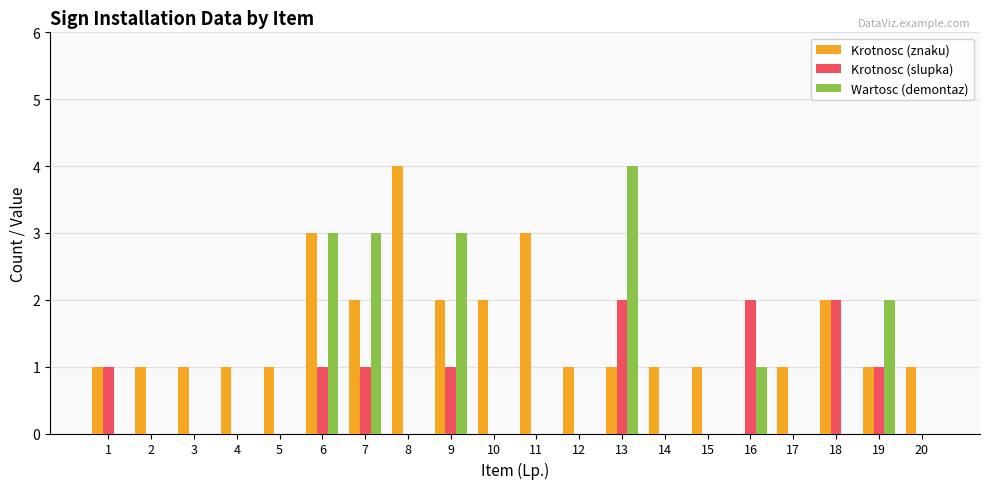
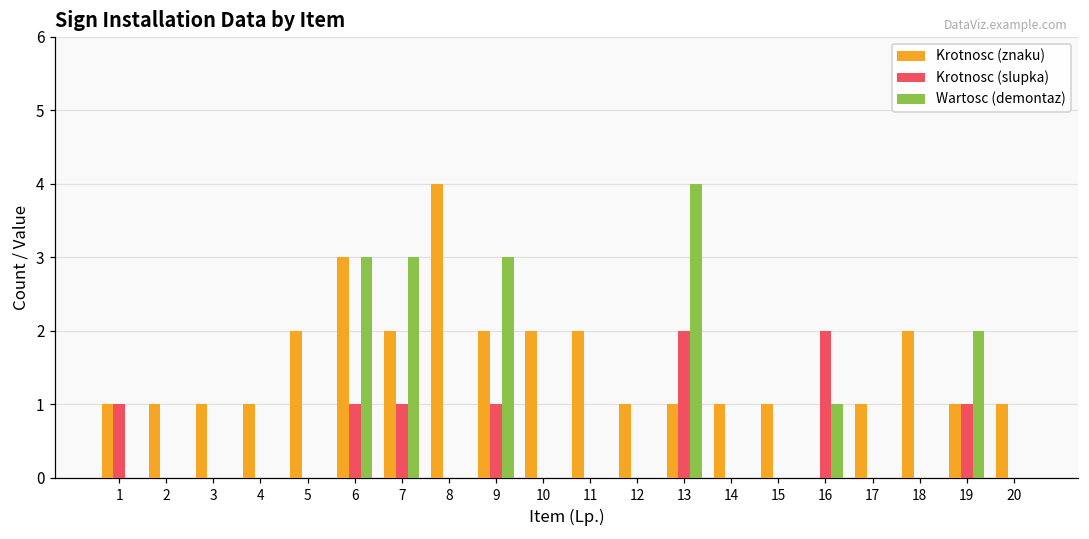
  {
    "Krotnosc (znaku)": {
      "1": 1,
      "2": 1,
      "3": 1,
      "4": 1,
-     "5": 1,
+     "5": 2,
      "6": 3,
      "7": 2,
      "8": 4,
      "9": 2,
      "10": 2,
-     "11": 3,
+     "11": 2,
      "12": 1,
      "13": 1,
      "14": 1,
      "15": 1,
      "16": 0,
      "17": 1,
      "18": 2,
      "19": 1,
      "20": 1
    },
    "Krotnosc (slupka)": {
      "1": 1,
      "2": 0,
      "3": 0,
      "4": 0,
      "5": 0,
      "6": 1,
      "7": 1,
      "8": 0,
      "9": 1,
      "10": 0,
      "11": 0,
      "12": 0,
      "13": 2,
      "14": 0,
      "15": 0,
      "16": 2,
      "17": 0,
-     "18": 2,
+     "18": 0,
      "19": 1,
      "20": 0
    },
    "Wartosc (demontaz)": {
      "1": 0,
      "2": 0,
      "3": 0,
      "4": 0,
      "5": 0,
      "6": 3,
      "7": 3,
      "8": 0,
      "9": 3,
      "10": 0,
      "11": 0,
      "12": 0,
      "13": 4,
      "14": 0,
      "15": 0,
      "16": 1,
      "17": 0,
      "18": 0,
      "19": 2,
      "20": 0
    }
  }
